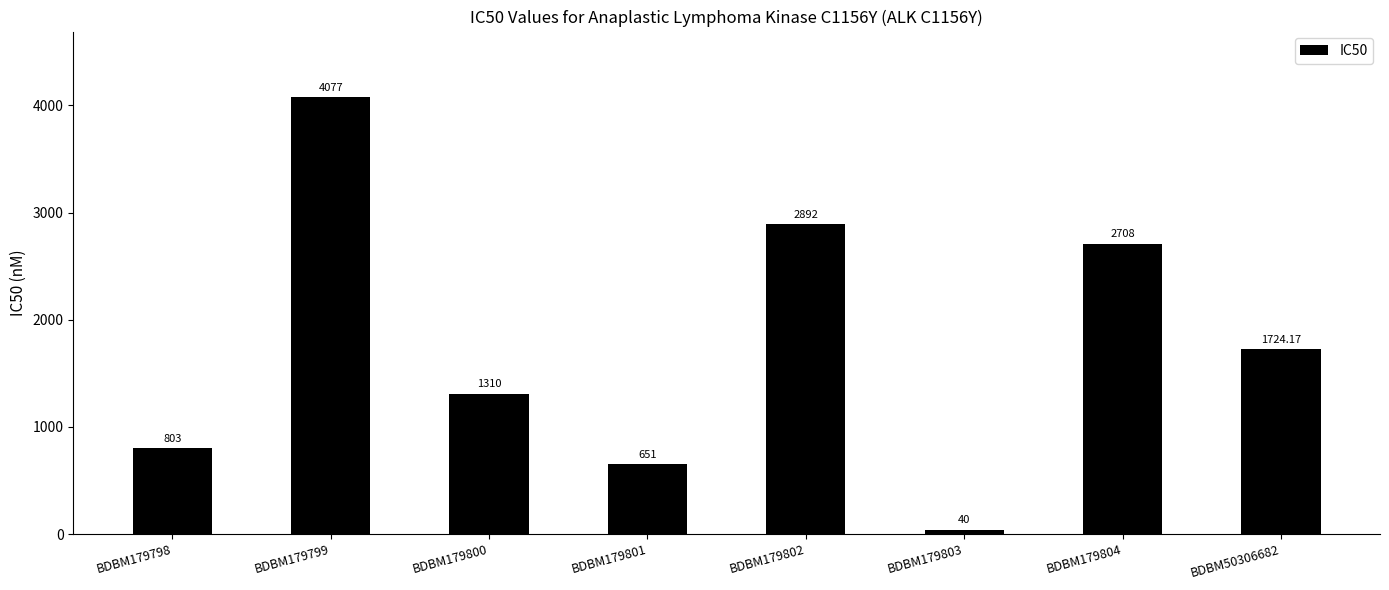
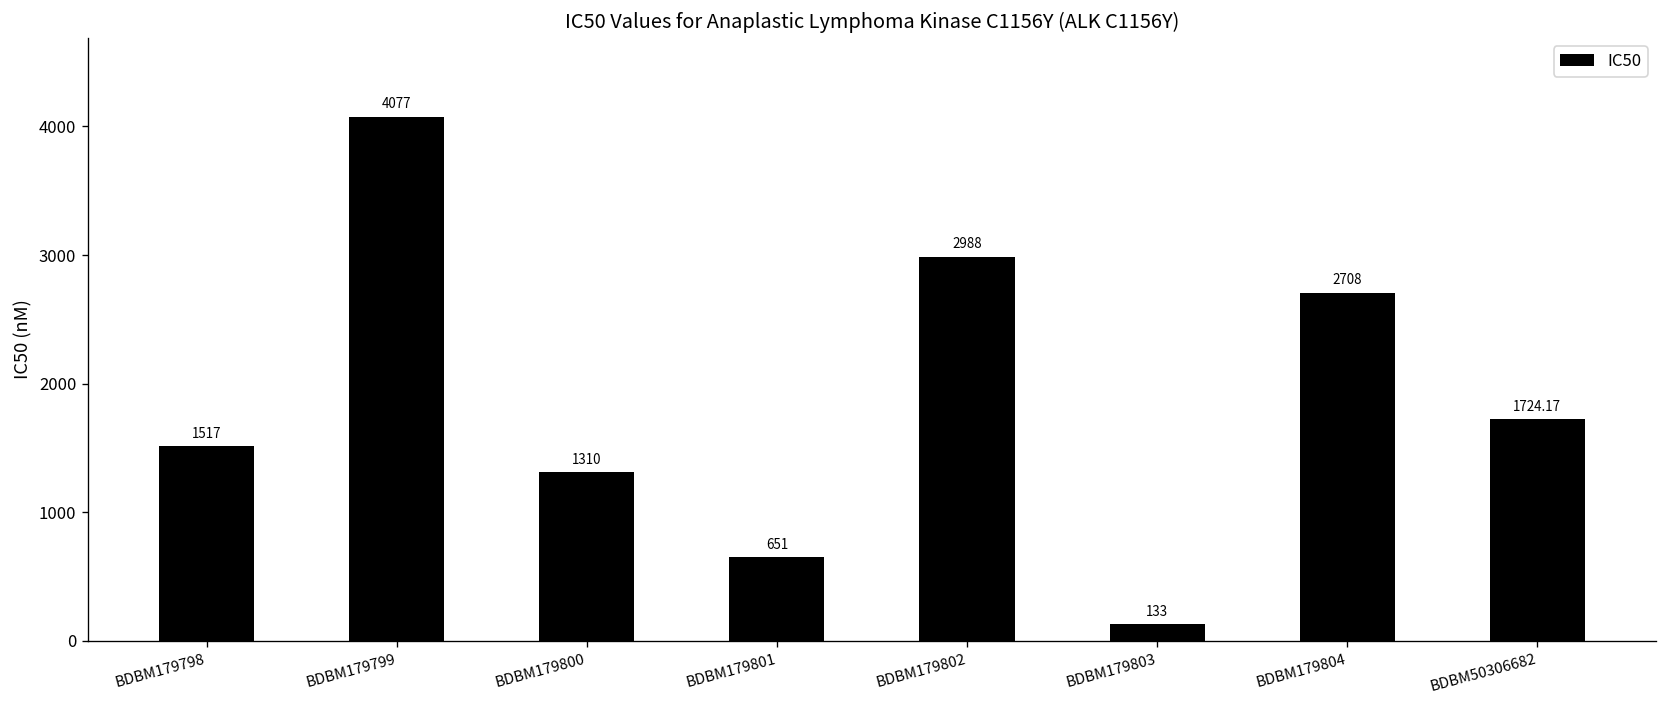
  {
-   "BDBM179798": 803,
+   "BDBM179798": 1517,
    "BDBM179799": 4077,
    "BDBM179800": 1310,
    "BDBM179801": 651,
-   "BDBM179802": 2892,
-   "BDBM179803": 40,
+   "BDBM179802": 2988,
+   "BDBM179803": 133,
    "BDBM179804": 2708,
    "BDBM50306682": 1724.17
  }
